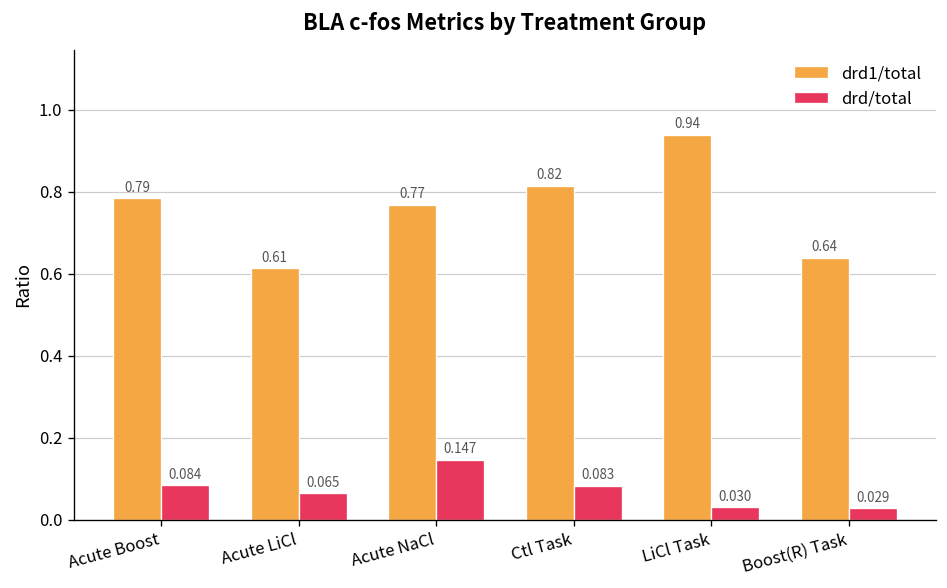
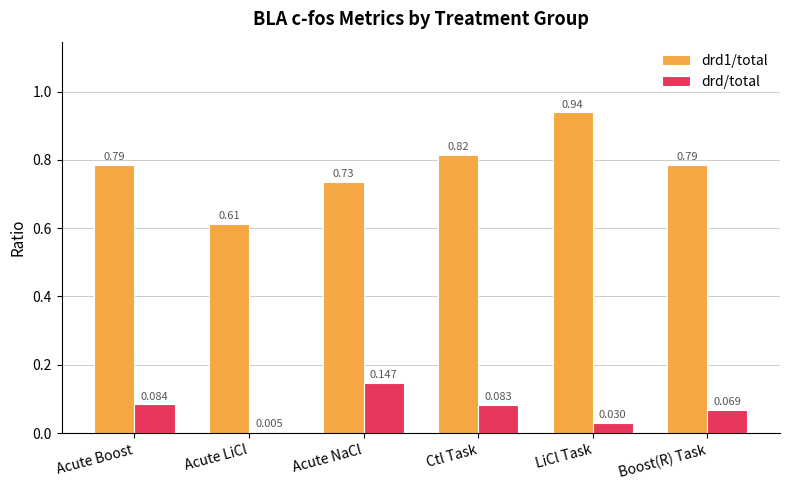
  {
    "drd1/total": {
      "Acute Boost": 0.79,
      "Acute LiCl": 0.61,
-     "Acute NaCl": 0.77,
+     "Acute NaCl": 0.73,
      "Ctl Task": 0.82,
      "LiCl Task": 0.94,
-     "Boost(R) Task": 0.64
+     "Boost(R) Task": 0.79
    },
    "drd/total": {
      "Acute Boost": 0.084,
-     "Acute LiCl": 0.065,
+     "Acute LiCl": 0.005,
      "Acute NaCl": 0.147,
      "Ctl Task": 0.083,
      "LiCl Task": 0.030,
-     "Boost(R) Task": 0.029
+     "Boost(R) Task": 0.069
    }
  }
